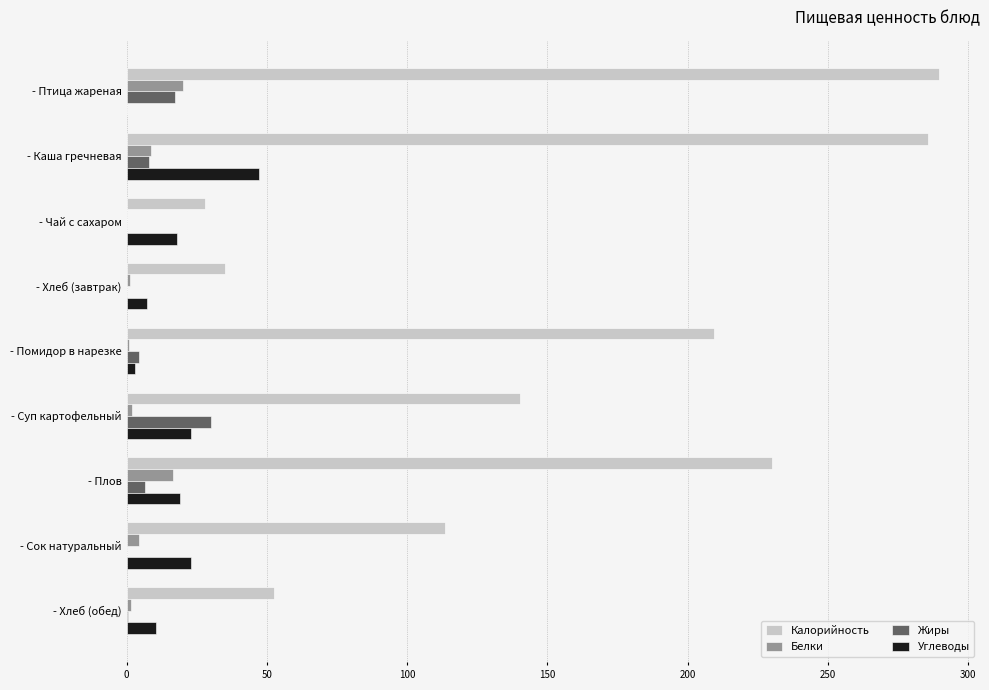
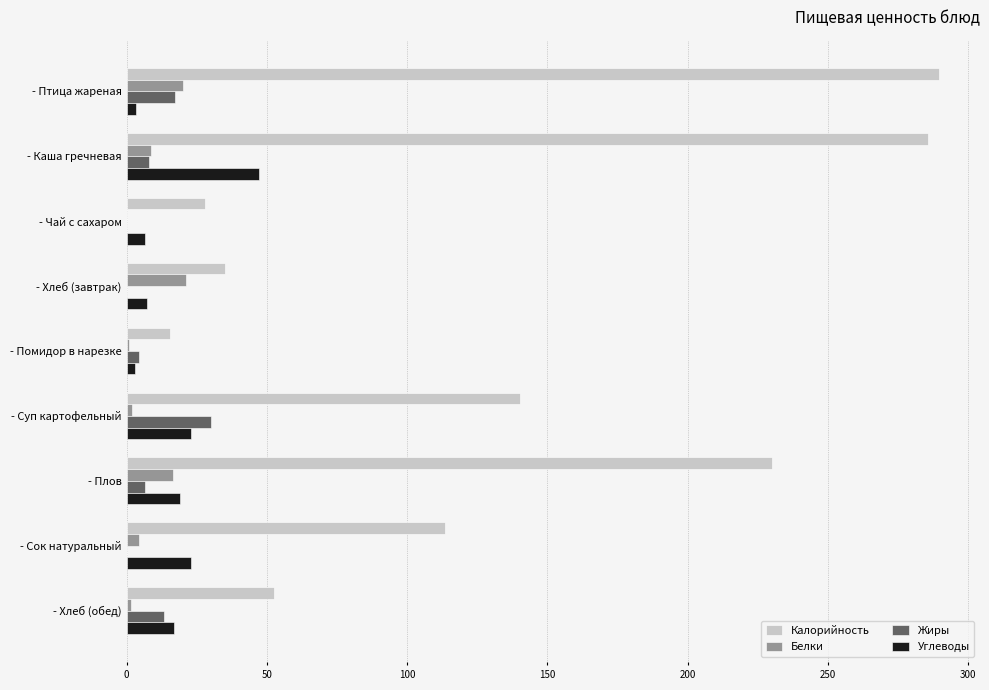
  {
    "Калорийность": {
      "- Птица жареная": 290,
      "- Каша гречневая": 286,
      "- Чай с сахаром": 28,
      "- Хлеб (завтрак)": 35,
-     "- Помидор в нарезке": 209,
+     "- Помидор в нарезке": 15,
      "- Суп картофельный": 140,
      "- Плов": 230,
      "- Сок натуральный": 114,
      "- Хлеб (обед)": 52
    },
    "Белки": {
      "- Птица жареная": 20,
      "- Каша гречневая": 9,
-     "- Хлеб (завтрак)": 1,
+     "- Хлеб (завтрак)": 21,
      "- Суп картофельный": 2,
      "- Плов": 17,
      "- Сок натуральный": 4,
      "- Хлеб (обед)": 2
    },
    "Жиры": {
      "- Птица жареная": 17,
      "- Каша гречневая": 8,
      "- Чай с сахаром": 0,
      "- Помидор в нарезке": 4,
      "- Суп картофельный": 30,
      "- Плов": 7,
      "- Сок натуральный": 0,
-     "- Хлеб (обед)": 1
+     "- Хлеб (обед)": 14
    },
    "Углеводы": {
-     "- Птица жареная": 0,
+     "- Птица жареная": 3,
      "- Каша гречневая": 47,
-     "- Чай с сахаром": 18,
+     "- Чай с сахаром": 7,
      "- Хлеб (завтрак)": 7,
      "- Помидор в нарезке": 3,
      "- Суп картофельный": 23,
      "- Плов": 19,
      "- Сок натуральный": 23,
-     "- Хлеб (обед)": 10
+     "- Хлеб (обед)": 17
    }
  }
